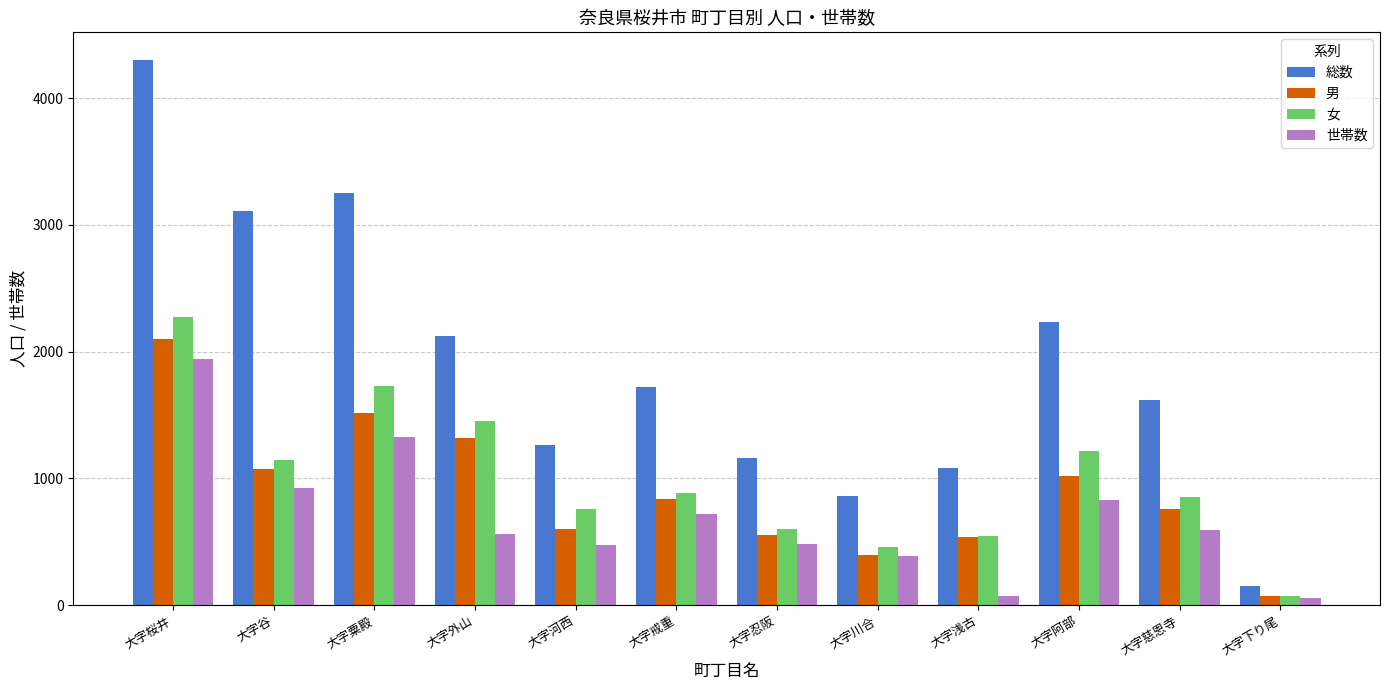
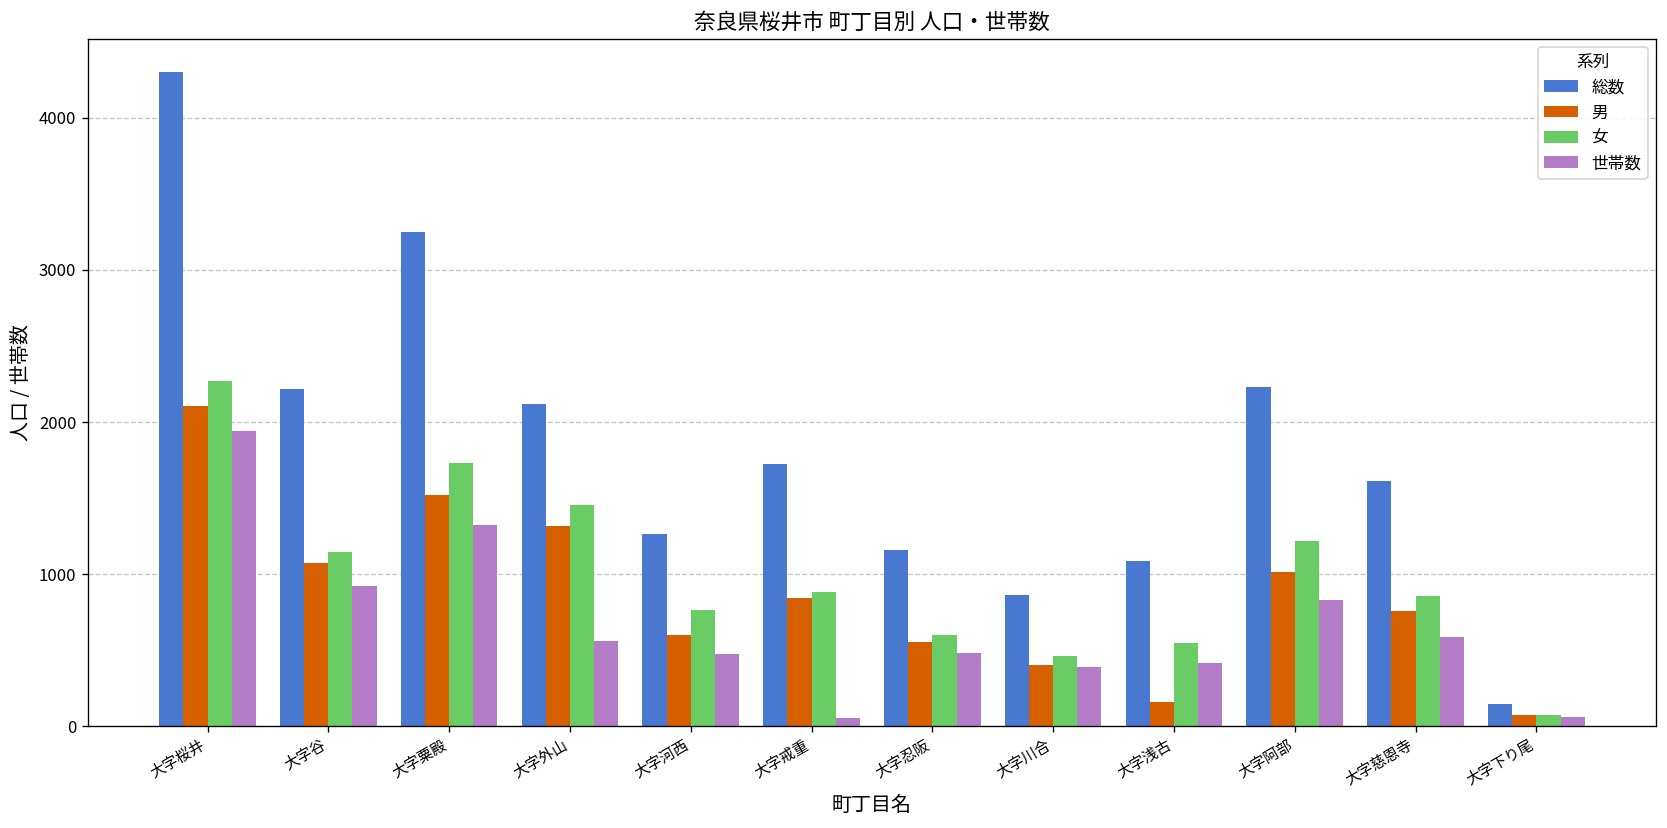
  {
    "総数": {
      "大字桜井": 4300,
-     "大字谷": 3110,
+     "大字谷": 2220,
      "大字粟殿": 3250,
      "大字外山": 2120,
      "大字河西": 1270,
      "大字戒重": 1730,
      "大字忍阪": 1160,
      "大字川合": 860,
      "大字浅古": 1080,
      "大字阿部": 2230,
      "大字慈恩寺": 1620,
      "大字下り尾": 150
    },
    "男": {
      "大字桜井": 2100,
      "大字谷": 1070,
      "大字粟殿": 1520,
      "大字外山": 1320,
      "大字河西": 600,
      "大字戒重": 840,
      "大字忍阪": 560,
      "大字川合": 400,
-     "大字浅古": 540,
+     "大字浅古": 160,
      "大字阿部": 1020,
      "大字慈恩寺": 760,
      "大字下り尾": 70
    },
    "女": {
      "大字桜井": 2270,
      "大字谷": 1150,
      "大字粟殿": 1730,
      "大字外山": 1460,
      "大字河西": 760,
      "大字戒重": 880,
      "大字忍阪": 600,
      "大字川合": 460,
      "大字浅古": 550,
      "大字阿部": 1220,
      "大字慈恩寺": 860,
      "大字下り尾": 80
    },
    "世帯数": {
      "大字桜井": 1940,
      "大字谷": 930,
      "大字粟殿": 1330,
      "大字外山": 560,
      "大字河西": 480,
-     "大字戒重": 720,
+     "大字戒重": 50,
      "大字忍阪": 480,
      "大字川合": 390,
-     "大字浅古": 70,
+     "大字浅古": 420,
      "大字阿部": 830,
      "大字慈恩寺": 590,
      "大字下り尾": 60
    }
  }
